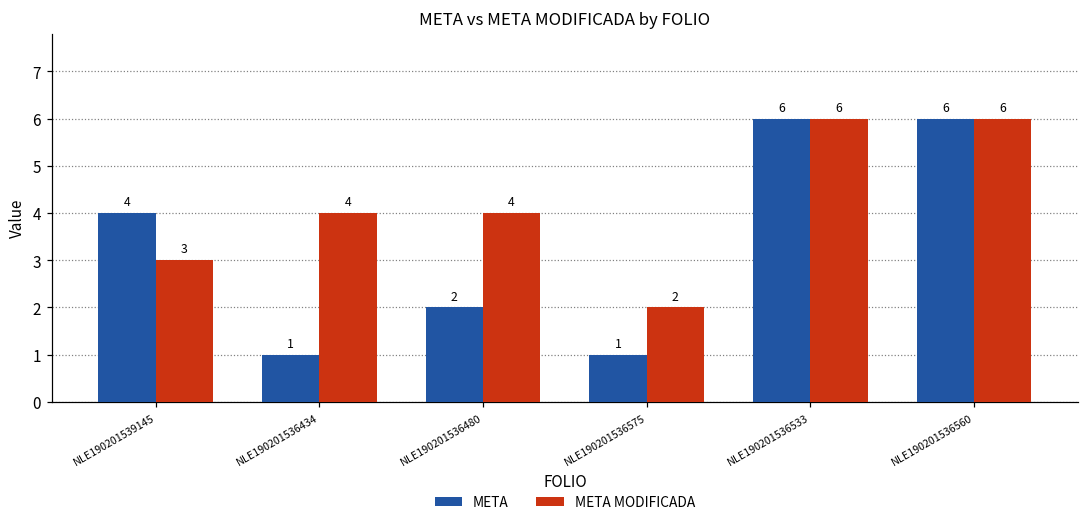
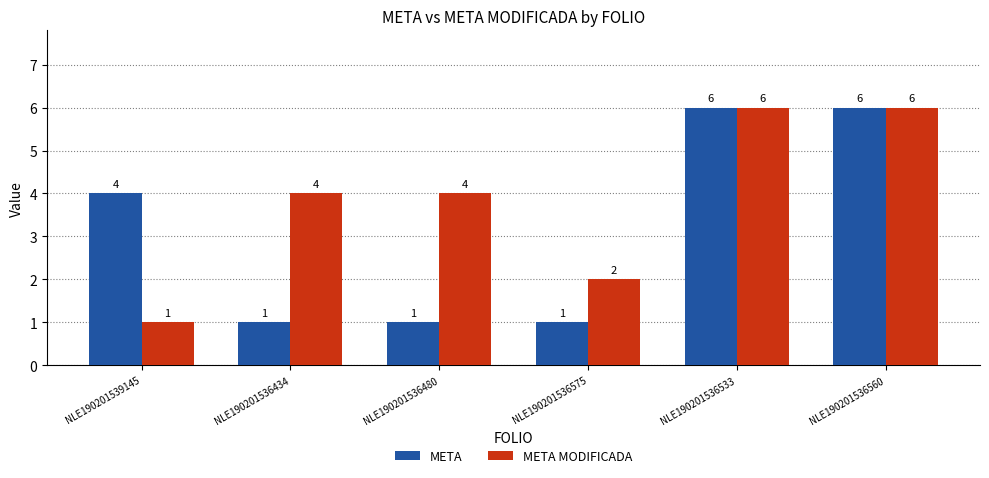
  {
    "META": {
      "NLE190201539145": 4,
      "NLE190201536434": 1,
-     "NLE190201536480": 2,
+     "NLE190201536480": 1,
      "NLE190201536575": 1,
      "NLE190201536533": 6,
      "NLE190201536560": 6
    },
    "META MODIFICADA": {
-     "NLE190201539145": 3,
+     "NLE190201539145": 1,
      "NLE190201536434": 4,
      "NLE190201536480": 4,
      "NLE190201536575": 2,
      "NLE190201536533": 6,
      "NLE190201536560": 6
    }
  }
